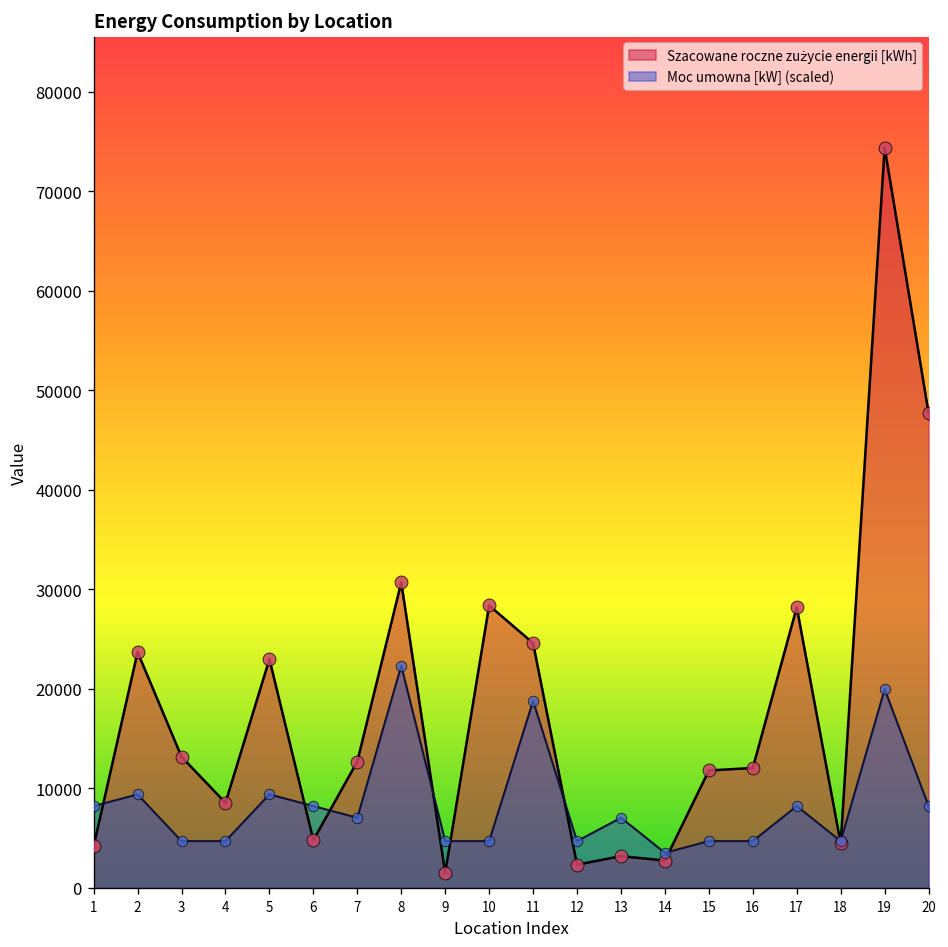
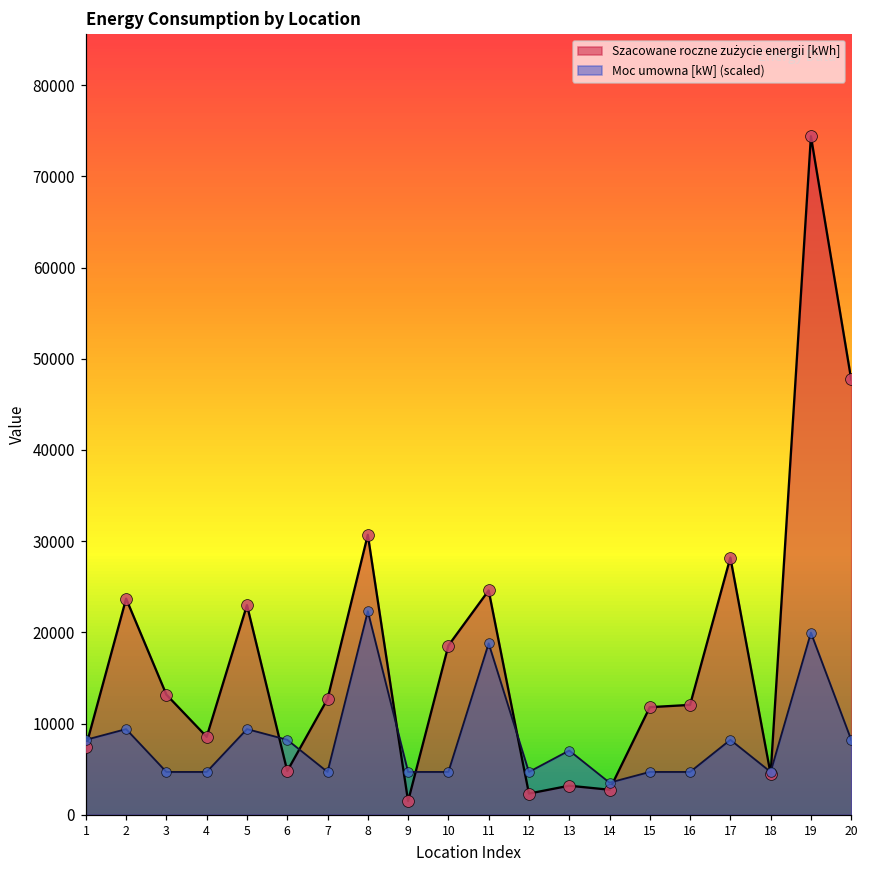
  {
    "Szacowane roczne zużycie energii [kWh]": {
-     "1": 4000,
+     "1": 7000,
      "2": 24000,
      "3": 13000,
      "4": 9000,
      "5": 23000,
      "6": 5000,
      "7": 13000,
      "8": 31000,
      "9": 2000,
-     "10": 28000,
+     "10": 19000,
      "11": 25000,
      "12": 2000,
      "13": 3000,
      "14": 3000,
      "15": 12000,
      "16": 12000,
      "17": 28000,
      "19": 74000,
      "20": 48000
    },
    "Moc umowna [kW] (scaled)": {
      "1": 8000,
      "2": 9000,
      "3": 5000,
      "4": 5000,
      "5": 9000,
      "6": 8000,
-     "7": 7000,
+     "7": 5000,
      "8": 22000,
      "9": 5000,
      "10": 5000,
      "11": 19000,
      "12": 5000,
      "13": 7000,
      "14": 4000,
      "15": 5000,
      "16": 5000,
      "17": 8000,
      "19": 20000,
      "20": 8000
    }
  }
